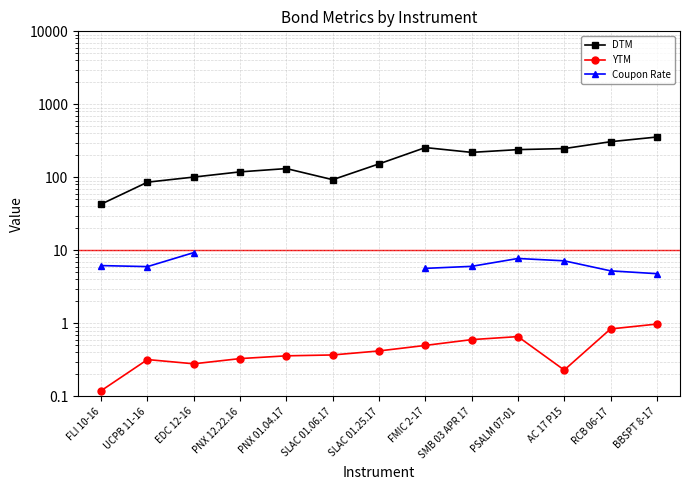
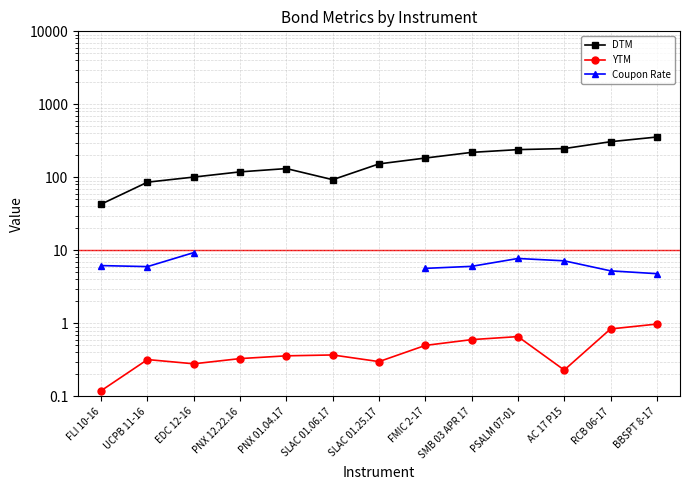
  {
    "DTM": {
      "FLI 10-16": 40,
      "UCPB 11-16": 90,
      "EDC 12-16": 100,
      "PNX 12.22.16": 120,
      "PNX 01.04.17": 130,
      "SLAC 01.06.17": 90,
      "SLAC 01.25.17": 150,
-     "FMIC 2-17": 260,
+     "FMIC 2-17": 180,
      "SMB 03 APR 17": 220,
      "PSALM 07-01": 240,
      "AC 17 P15": 250,
      "RCB 06-17": 310,
      "BBSPT 8-17": 400
    },
    "YTM": {
      "FLI 10-16": 0.12,
      "UCPB 11-16": 0.3,
      "EDC 12-16": 0.28,
      "PNX 12.22.16": 0.3,
      "PNX 01.04.17": 0.4,
      "SLAC 01.06.17": 0.4,
-     "SLAC 01.25.17": 0.4,
+     "SLAC 01.25.17": 0.30,
      "FMIC 2-17": 0.5,
      "SMB 03 APR 17": 0.6,
      "PSALM 07-01": 0.7,
      "AC 17 P15": 0.23,
      "RCB 06-17": 0.8,
      "BBSPT 8-17": 1.0
    },
    "Coupon Rate": {
      "FLI 10-16": 6,
      "UCPB 11-16": 6,
      "EDC 12-16": 9,
      "FMIC 2-17": 6,
      "SMB 03 APR 17": 6,
      "PSALM 07-01": 8,
      "AC 17 P15": 7,
      "RCB 06-17": 5,
      "BBSPT 8-17": 5
    }
  }
